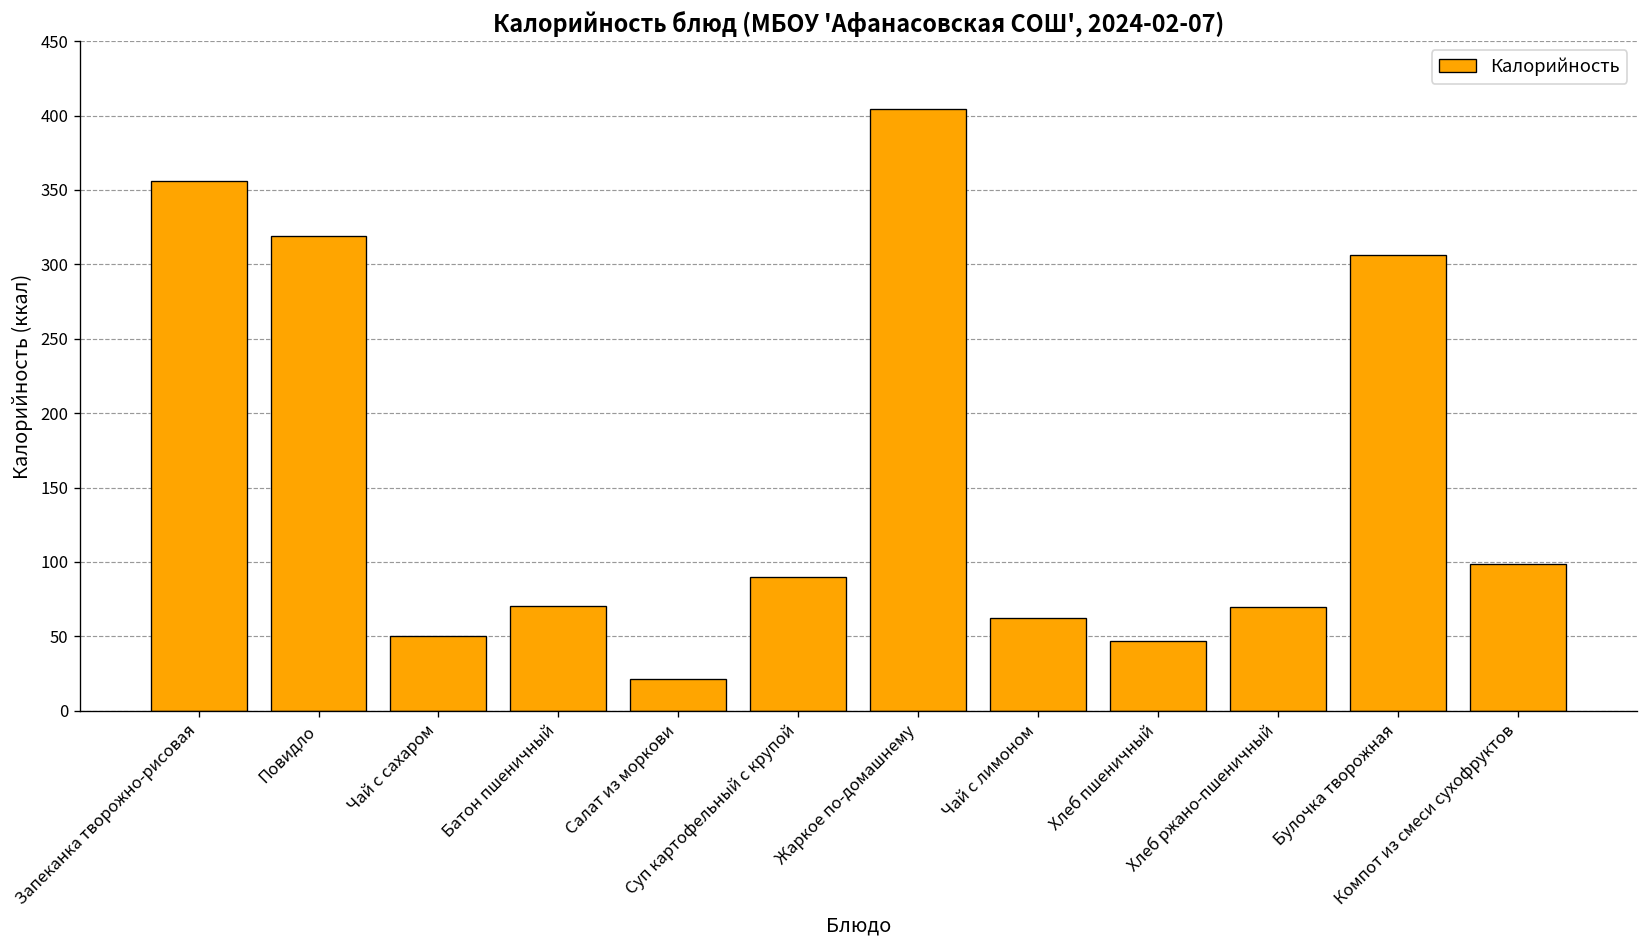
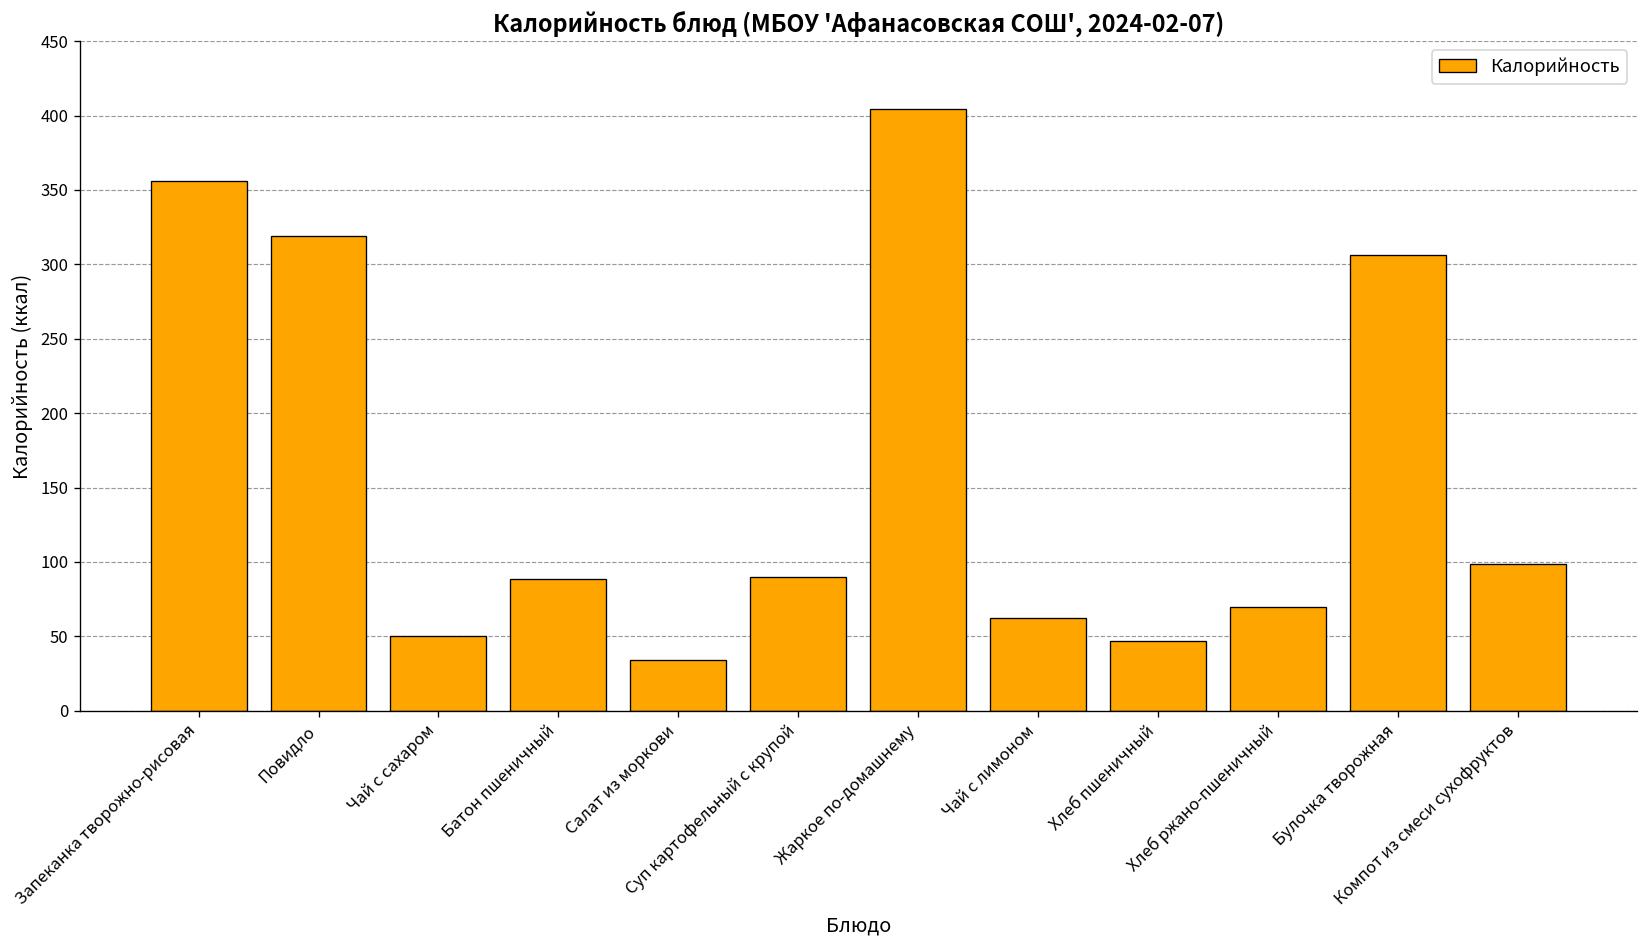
  {
    "Запеканка творожно-рисовая": 356,
    "Повидло": 319,
    "Чай с сахаром": 50,
-   "Батон пшеничный": 70,
-   "Салат из моркови": 21,
+   "Батон пшеничный": 89,
+   "Салат из моркови": 34,
    "Суп картофельный с крупой": 90,
    "Жаркое по-домашнему": 405,
    "Чай с лимоном": 63,
    "Хлеб пшеничный": 47,
    "Хлеб ржано-пшеничный": 70,
    "Булочка творожная": 306,
    "Компот из смеси сухофруктов": 99
  }
